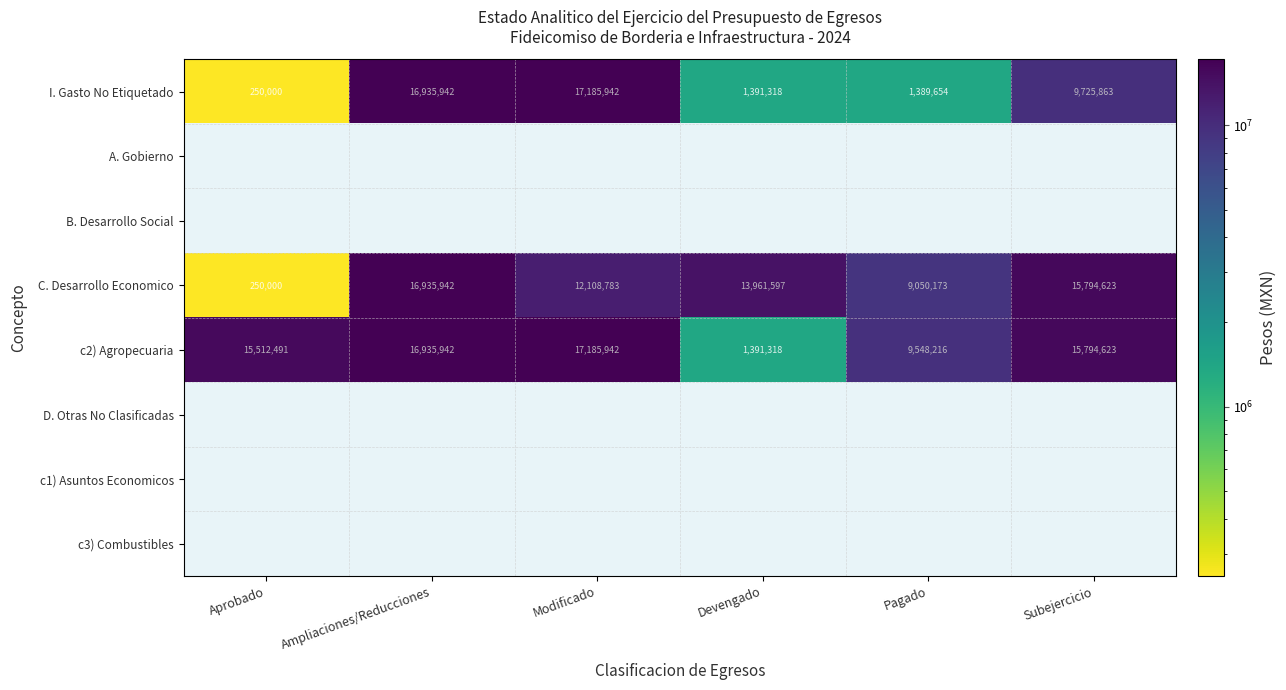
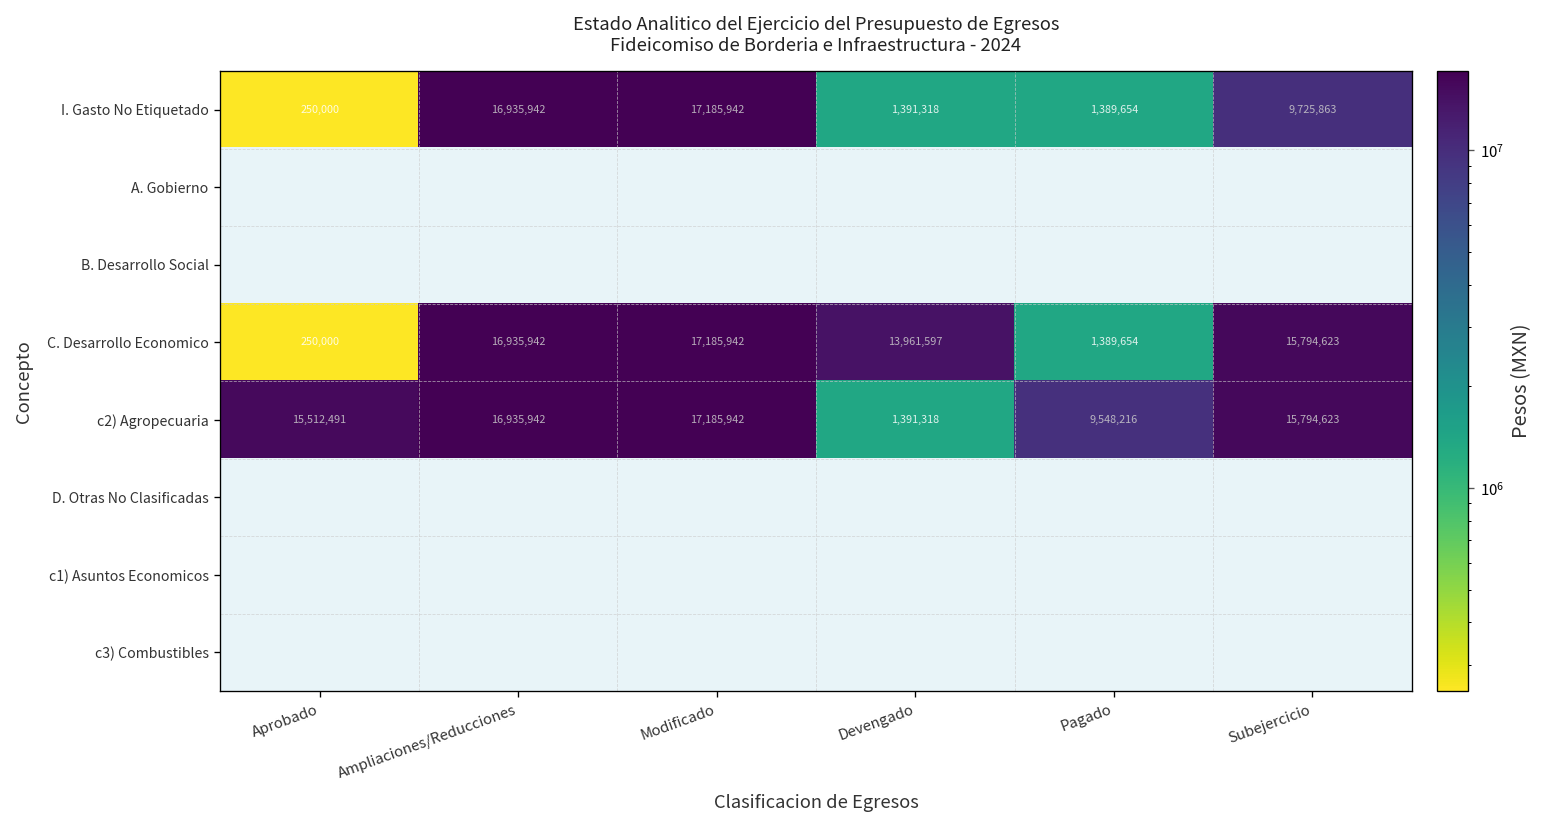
  {
    "I. Gasto No Etiquetado": {
      "Aprobado": "250,000",
      "Ampliaciones/Reducciones": "16,935,942",
      "Modificado": "17,185,942",
      "Devengado": "1,391,318",
      "Pagado": "1,389,654",
      "Subejercicio": "9,725,863"
    },
    "C. Desarrollo Economico": {
      "Aprobado": "250,000",
      "Ampliaciones/Reducciones": "16,935,942",
-     "Modificado": "12,108,783",
+     "Modificado": "17,185,942",
      "Devengado": "13,961,597",
-     "Pagado": "9,050,173",
+     "Pagado": "1,389,654",
      "Subejercicio": "15,794,623"
    },
    "c2) Agropecuaria": {
      "Aprobado": "15,512,491",
      "Ampliaciones/Reducciones": "16,935,942",
      "Modificado": "17,185,942",
      "Devengado": "1,391,318",
      "Pagado": "9,548,216",
      "Subejercicio": "15,794,623"
    }
  }
